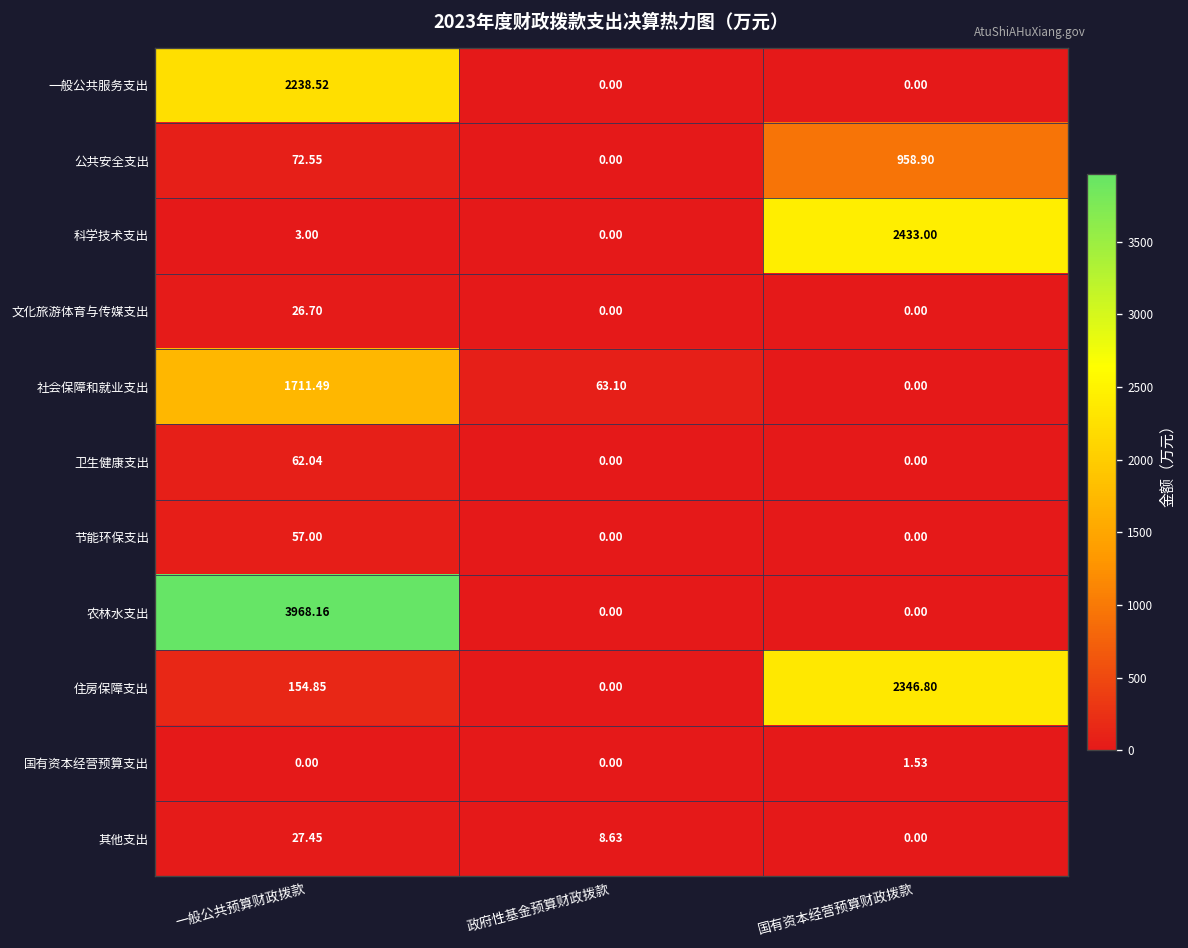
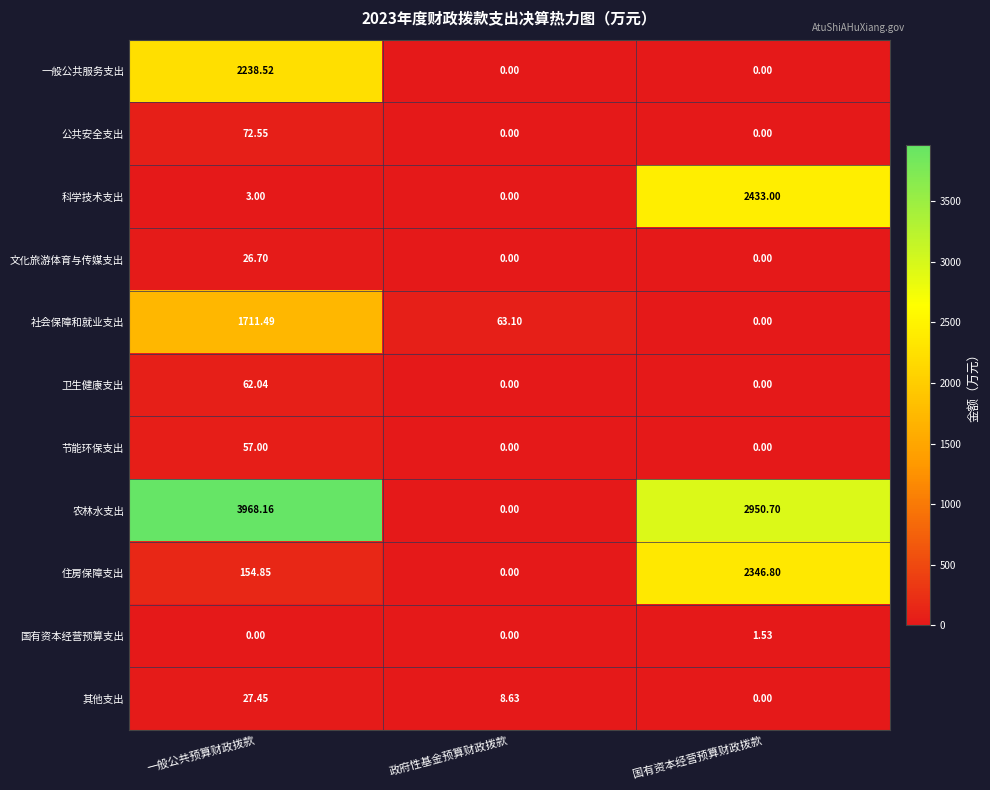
  {
    "一般公共服务支出": {
      "一般公共预算财政拨款": 2238.52,
      "政府性基金预算财政拨款": 0.00,
      "国有资本经营预算财政拨款": 0.00
    },
    "公共安全支出": {
      "一般公共预算财政拨款": 72.55,
      "政府性基金预算财政拨款": 0.00,
-     "国有资本经营预算财政拨款": 958.90
+     "国有资本经营预算财政拨款": 0.00
    },
    "科学技术支出": {
      "一般公共预算财政拨款": 3.00,
      "政府性基金预算财政拨款": 0.00,
      "国有资本经营预算财政拨款": 2433.00
    },
    "文化旅游体育与传媒支出": {
      "一般公共预算财政拨款": 26.70,
      "政府性基金预算财政拨款": 0.00,
      "国有资本经营预算财政拨款": 0.00
    },
    "社会保障和就业支出": {
      "一般公共预算财政拨款": 1711.49,
      "政府性基金预算财政拨款": 63.10,
      "国有资本经营预算财政拨款": 0.00
    },
    "卫生健康支出": {
      "一般公共预算财政拨款": 62.04,
      "政府性基金预算财政拨款": 0.00,
      "国有资本经营预算财政拨款": 0.00
    },
    "节能环保支出": {
      "一般公共预算财政拨款": 57.00,
      "政府性基金预算财政拨款": 0.00,
      "国有资本经营预算财政拨款": 0.00
    },
    "农林水支出": {
      "一般公共预算财政拨款": 3968.16,
      "政府性基金预算财政拨款": 0.00,
-     "国有资本经营预算财政拨款": 0.00
+     "国有资本经营预算财政拨款": 2950.70
    },
    "住房保障支出": {
      "一般公共预算财政拨款": 154.85,
      "政府性基金预算财政拨款": 0.00,
      "国有资本经营预算财政拨款": 2346.80
    },
    "国有资本经营预算支出": {
      "一般公共预算财政拨款": 0.00,
      "政府性基金预算财政拨款": 0.00,
      "国有资本经营预算财政拨款": 1.53
    },
    "其他支出": {
      "一般公共预算财政拨款": 27.45,
      "政府性基金预算财政拨款": 8.63,
      "国有资本经营预算财政拨款": 0.00
    }
  }
